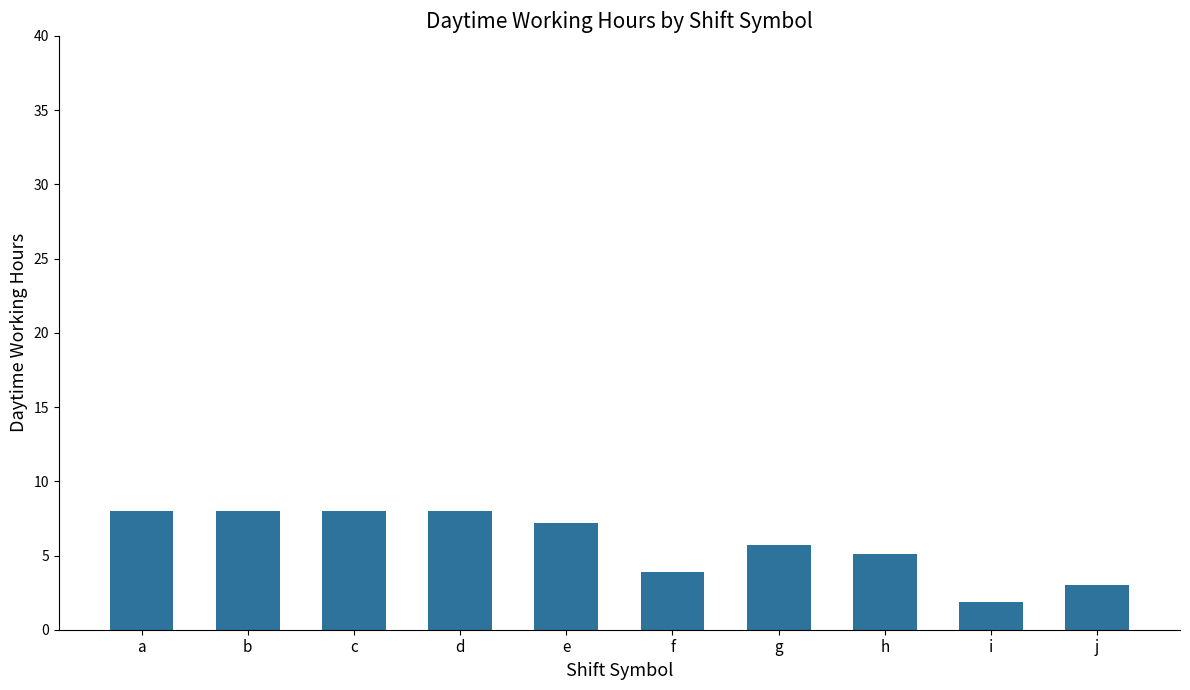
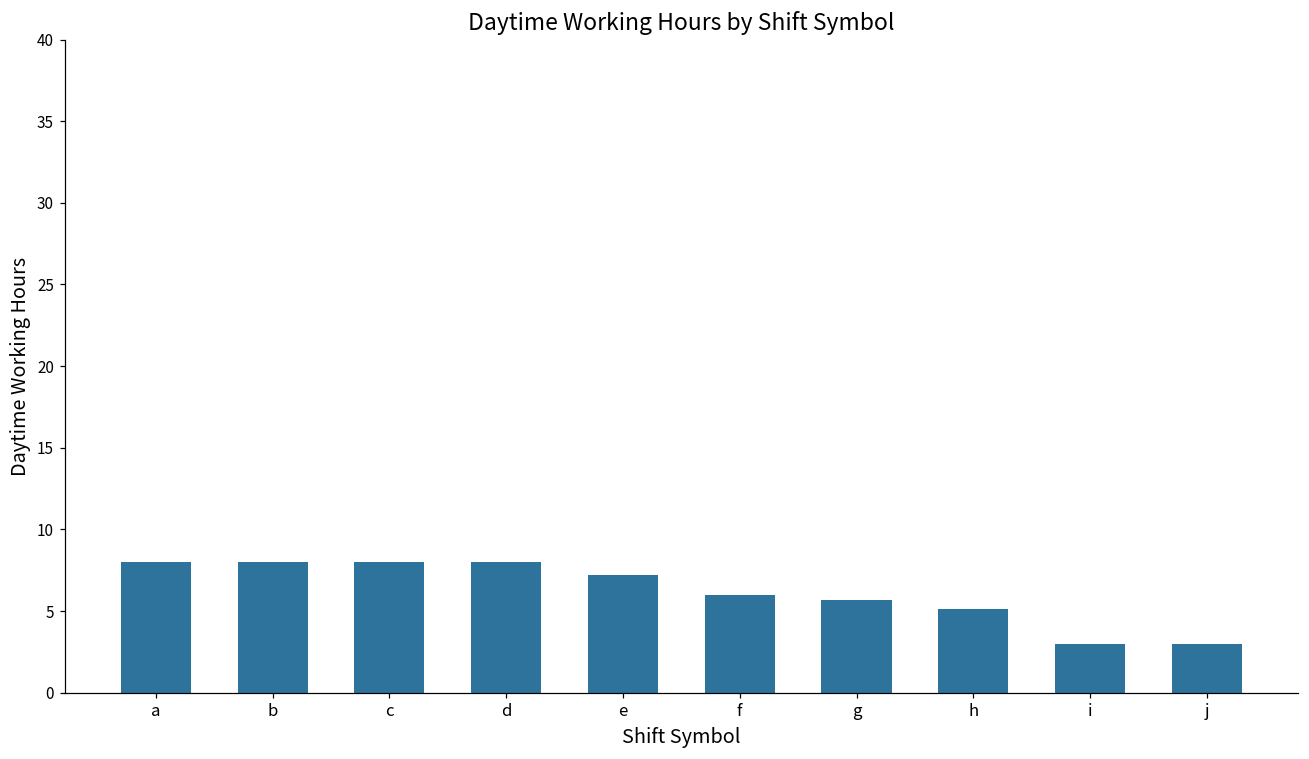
  {
    "a": 8.0,
    "b": 8.0,
    "c": 8.0,
    "d": 8.0,
    "e": 7.2,
-   "f": 3.9,
+   "f": 6.0,
    "g": 5.7,
    "h": 5.1,
-   "i": 1.9,
+   "i": 3.0,
    "j": 3.0
  }
